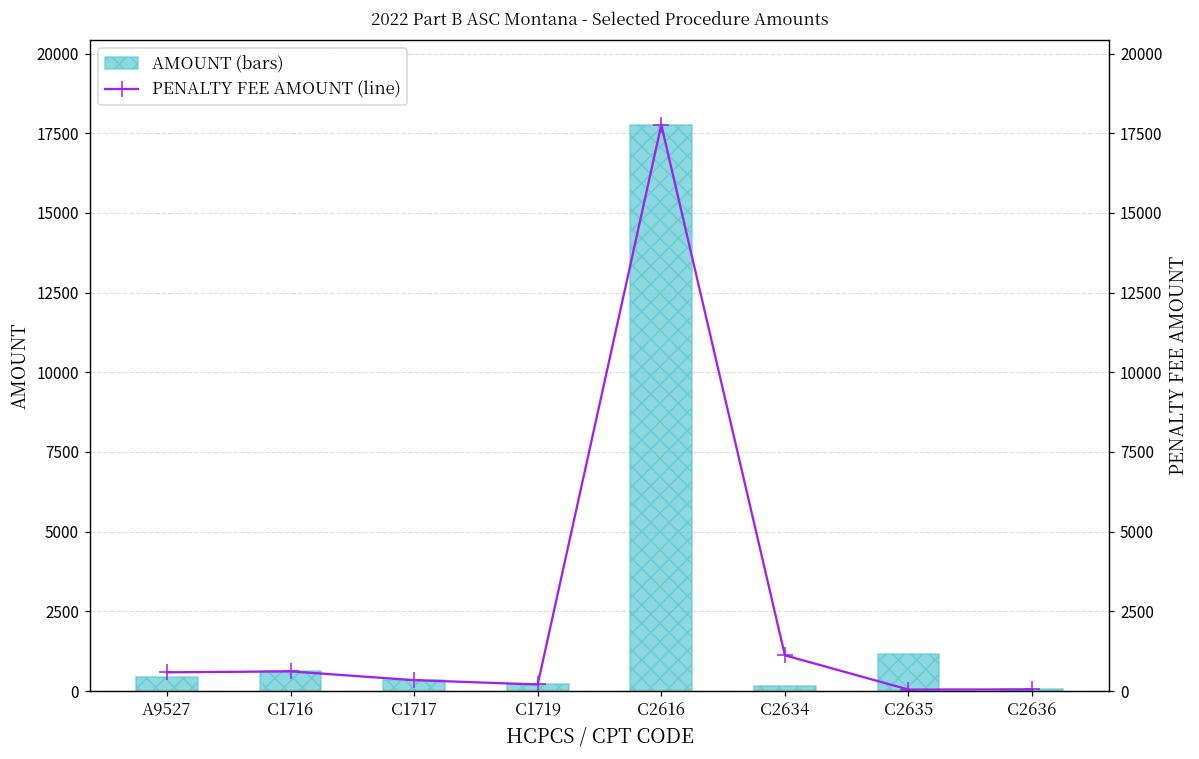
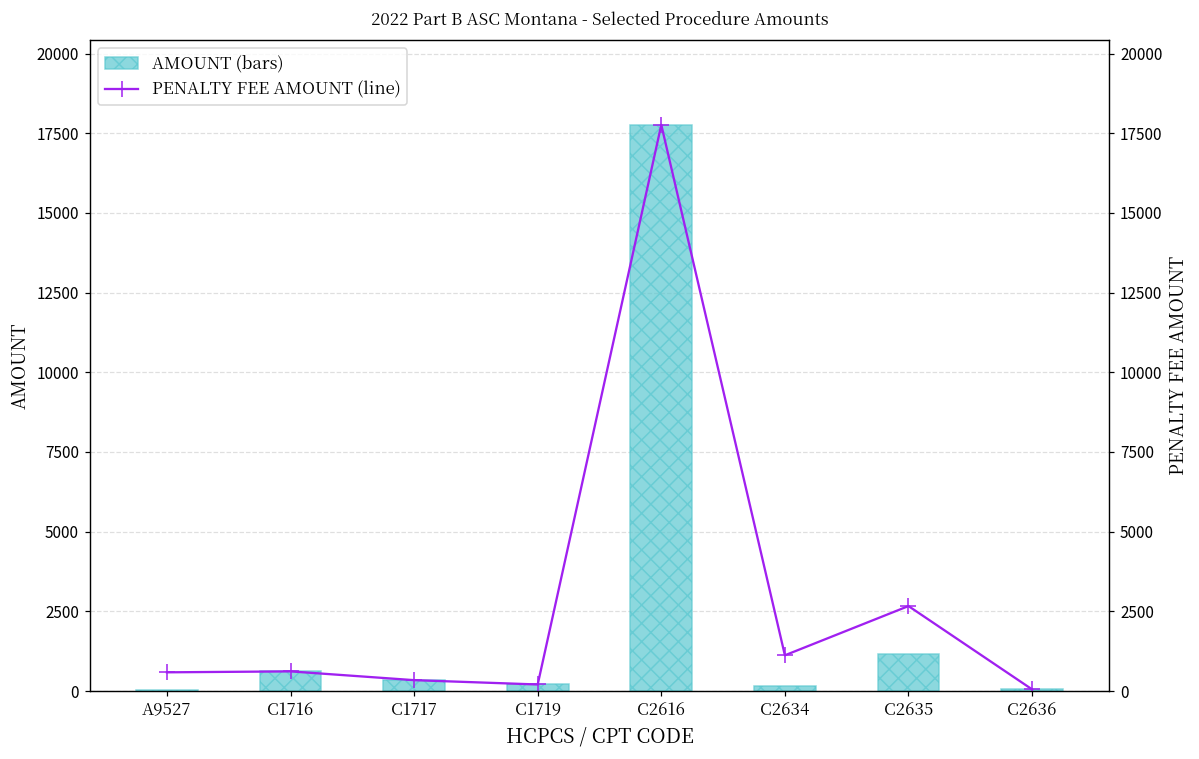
  {
    "AMOUNT (bars)": {
-     "A9527": 400,
+     "A9527": 0,
      "C1716": 600,
      "C1717": 300,
      "C1719": 200,
      "C2616": 17800,
      "C2634": 200,
      "C2635": 1200
    },
    "PENALTY FEE AMOUNT (line)": {
      "A9527": 600,
      "C1716": 600,
      "C1717": 300,
      "C1719": 200,
      "C2616": 17800,
      "C2634": 1100,
-     "C2635": 0,
+     "C2635": 2700,
      "C2636": 100
    }
  }
